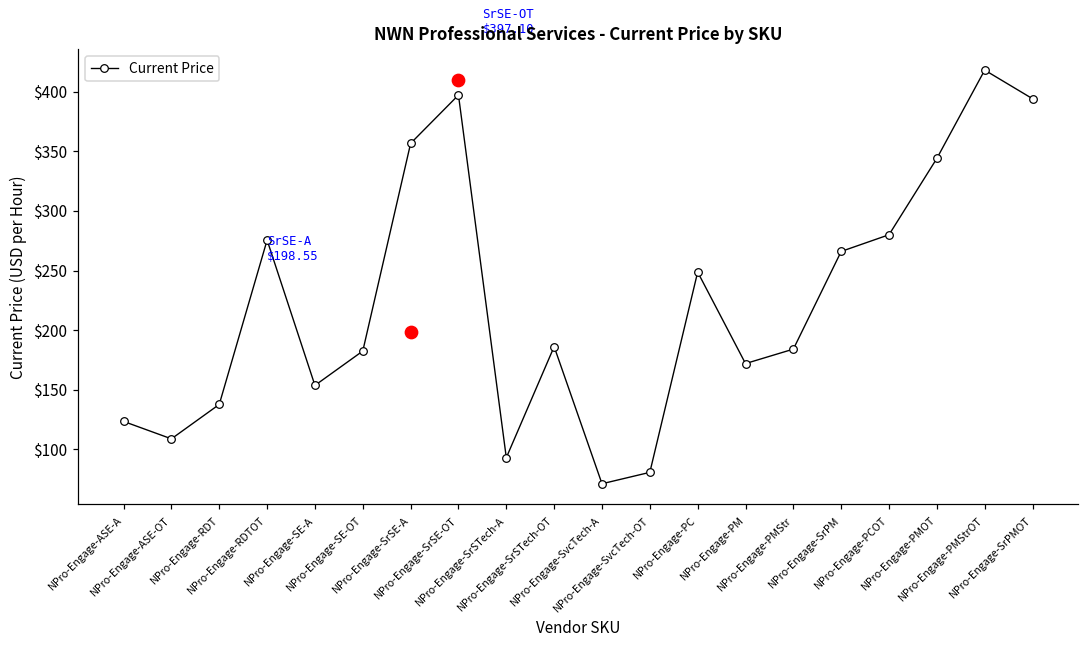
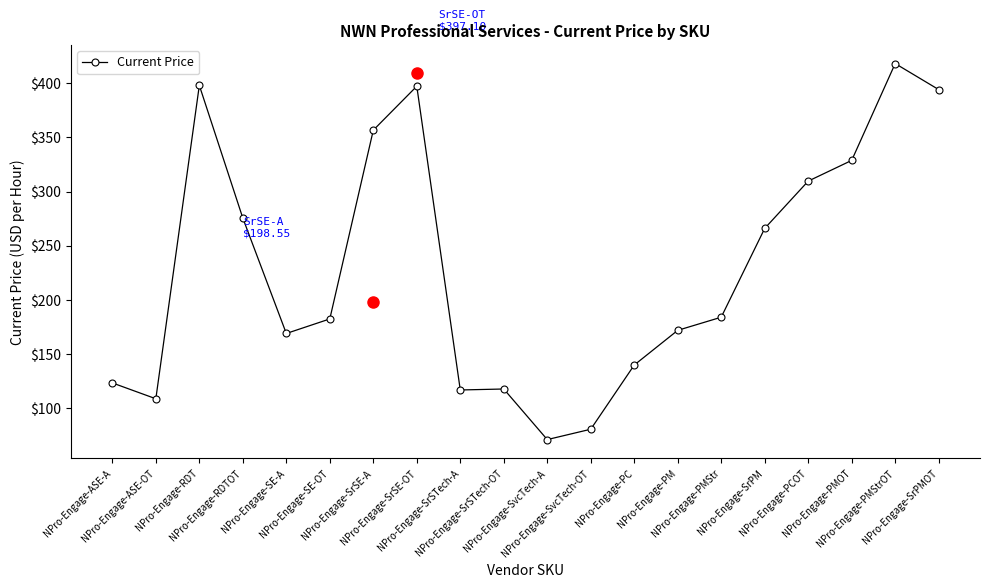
  {
    "Current Price": {
      "NPro-Engage-ASE-A": "$124",
      "NPro-Engage-ASE-OT": "$109",
-     "NPro-Engage-RDT": "$138",
-     "NPro-Engage-SE-A": "$154",
+     "NPro-Engage-RDT": "$398",
+     "NPro-Engage-SE-A": "$169",
      "NPro-Engage-SE-OT": "$183",
      "NPro-Engage-SrSE-A": "$357",
      "NPro-Engage-SrSE-OT": "$397",
-     "NPro-Engage-SrSTech-A": "$93",
-     "NPro-Engage-SrSTech-OT": "$186",
+     "NPro-Engage-SrSTech-A": "$117",
+     "NPro-Engage-SrSTech-OT": "$118",
      "NPro-Engage-SvcTech-A": "$71",
      "NPro-Engage-SvcTech-OT": "$81",
-     "NPro-Engage-PC": "$249",
+     "NPro-Engage-PC": "$140",
      "NPro-Engage-PM": "$172",
      "NPro-Engage-PMStr": "$184",
      "NPro-Engage-SrPM": "$266",
-     "NPro-Engage-PCOT": "$280",
-     "NPro-Engage-PMOT": "$344",
+     "NPro-Engage-PCOT": "$310",
+     "NPro-Engage-PMOT": "$329",
      "NPro-Engage-PMStrOT": "$418",
      "NPro-Engage-SrPMOT": "$394"
    }
  }
